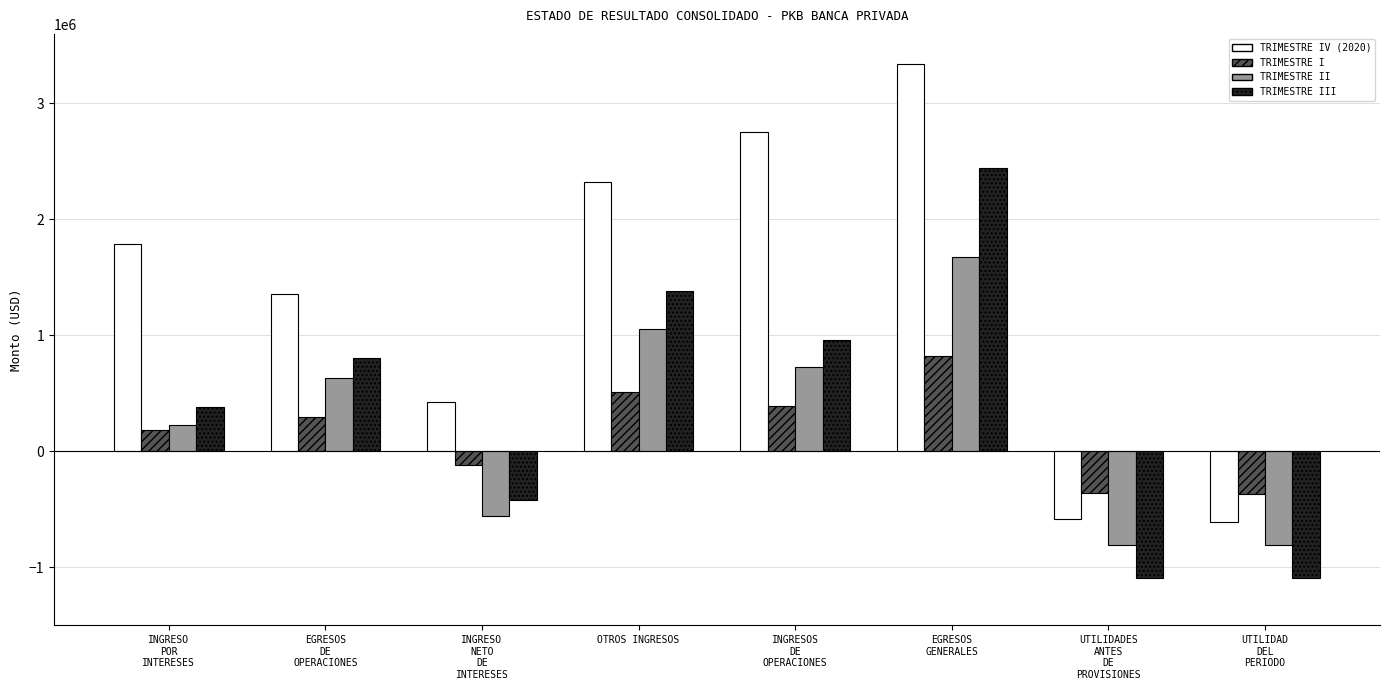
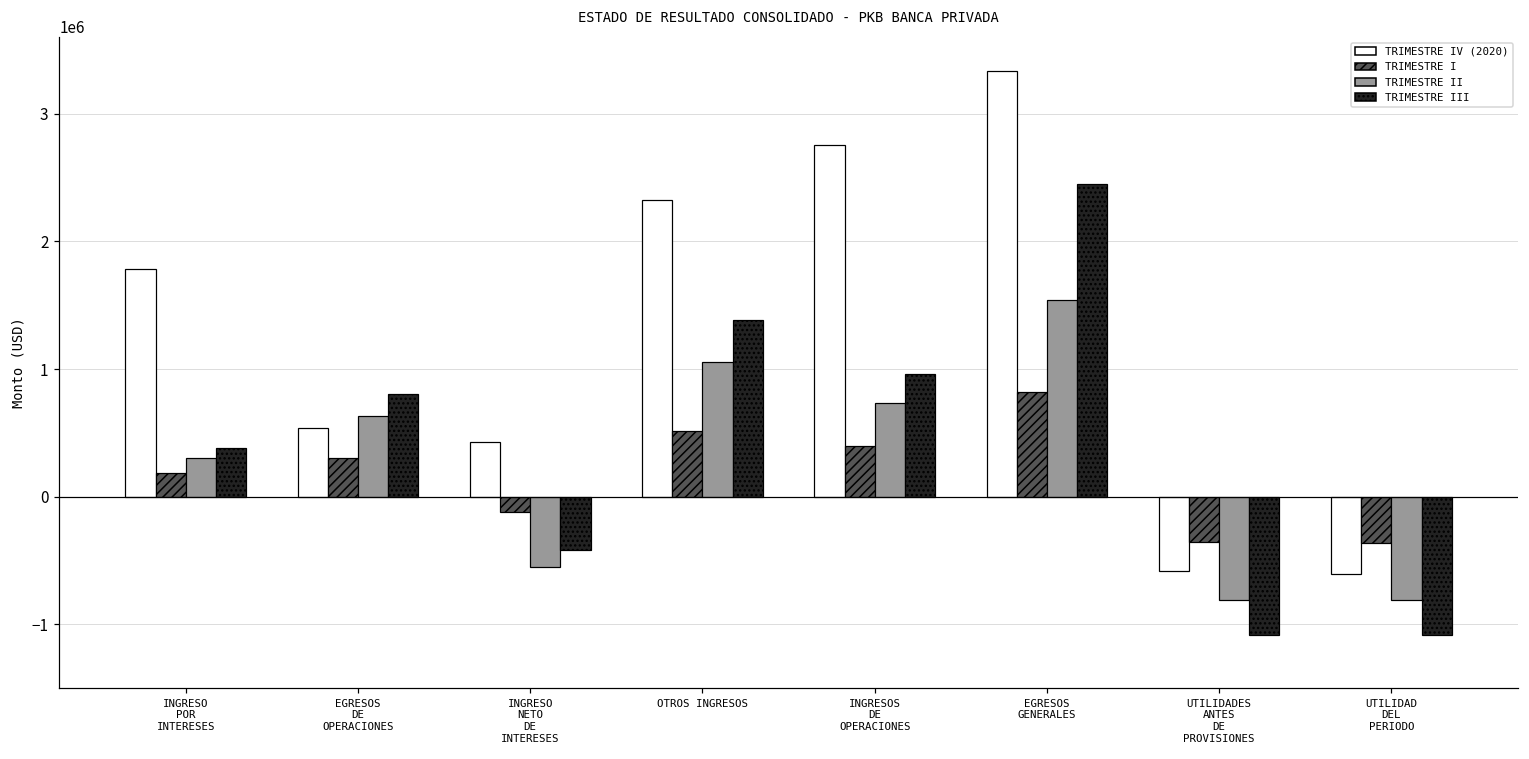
  {
    "TRIMESTRE IV (2020)": {
      "INGRESO POR INTERESES": 1790000,
-     "EGRESOS DE OPERACIONES": 1360000,
+     "EGRESOS DE OPERACIONES": 540000,
      "INGRESO NETO DE INTERESES": 430000,
      "OTROS INGRESOS": 2330000,
      "INGRESOS DE OPERACIONES": 2750000,
      "EGRESOS GENERALES": 3340000,
      "UTILIDADES ANTES DE PROVISIONES": -590000,
      "UTILIDAD DEL PERIODO": -610000
    },
    "TRIMESTRE I": {
      "INGRESO POR INTERESES": 180000,
      "EGRESOS DE OPERACIONES": 300000,
      "INGRESO NETO DE INTERESES": -120000,
      "OTROS INGRESOS": 510000,
      "INGRESOS DE OPERACIONES": 400000,
      "EGRESOS GENERALES": 820000,
      "UTILIDADES ANTES DE PROVISIONES": -350000,
      "UTILIDAD DEL PERIODO": -360000
    },
    "TRIMESTRE II": {
-     "INGRESO POR INTERESES": 230000,
+     "INGRESO POR INTERESES": 300000,
      "EGRESOS DE OPERACIONES": 630000,
      "INGRESO NETO DE INTERESES": -550000,
      "OTROS INGRESOS": 1060000,
      "INGRESOS DE OPERACIONES": 730000,
-     "EGRESOS GENERALES": 1680000,
+     "EGRESOS GENERALES": 1540000,
      "UTILIDADES ANTES DE PROVISIONES": -810000,
      "UTILIDAD DEL PERIODO": -810000
    },
    "TRIMESTRE III": {
      "INGRESO POR INTERESES": 380000,
      "EGRESOS DE OPERACIONES": 800000,
      "INGRESO NETO DE INTERESES": -420000,
      "OTROS INGRESOS": 1380000,
      "INGRESOS DE OPERACIONES": 960000,
      "EGRESOS GENERALES": 2450000,
      "UTILIDADES ANTES DE PROVISIONES": -1090000,
      "UTILIDAD DEL PERIODO": -1090000
    }
  }
